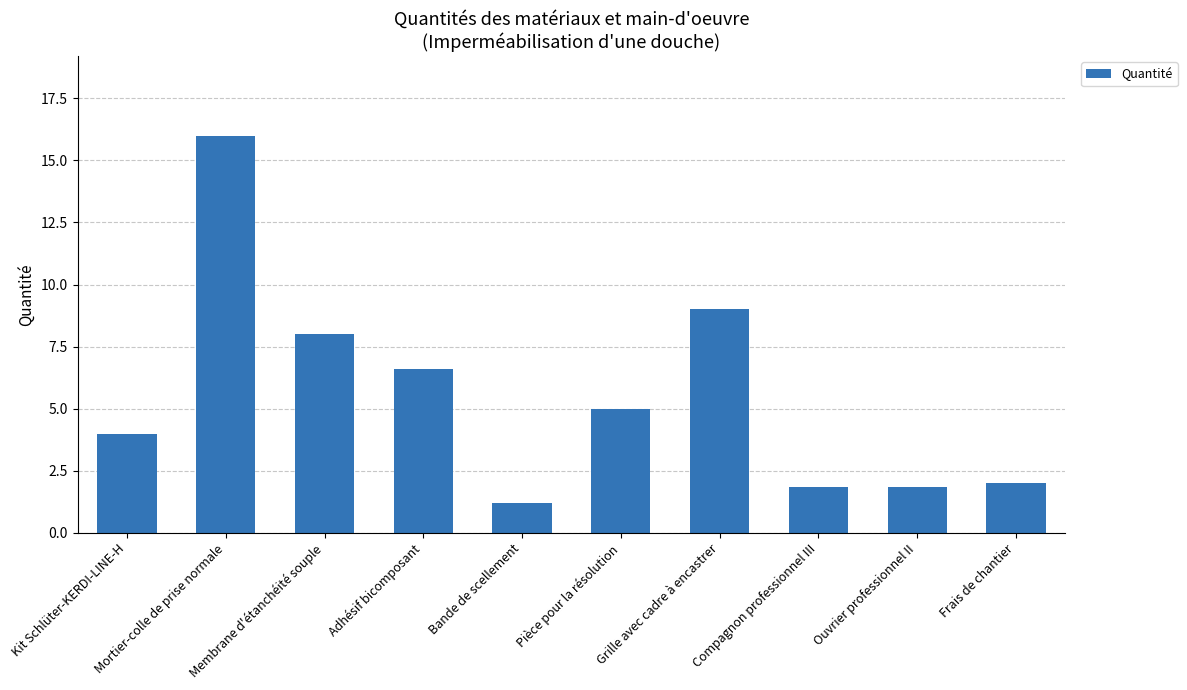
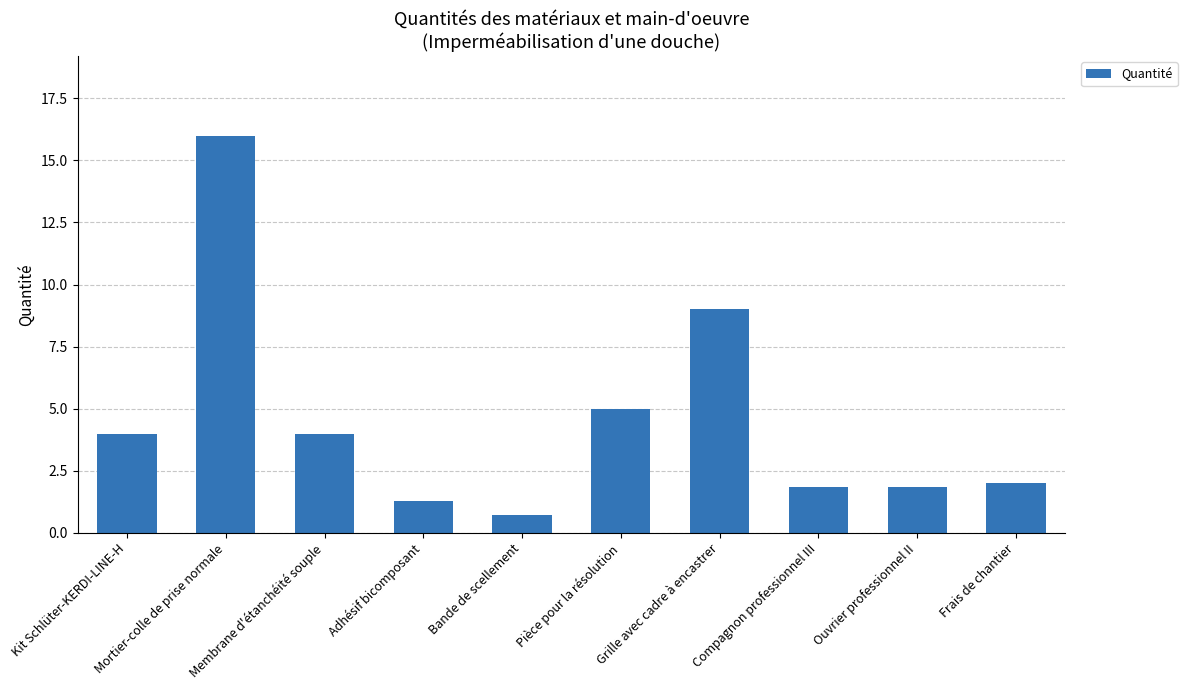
  {
    "Kit Schlüter-KERDI-LINE-H": 4.0,
    "Mortier-colle de prise normale": 16.0,
-   "Membrane d'étanchéité souple": 8,
-   "Adhésif bicomposant": 6.6,
-   "Bande de scellement": 1.2,
+   "Membrane d'étanchéité souple": 4,
+   "Adhésif bicomposant": 1.3,
+   "Bande de scellement": 0.7,
    "Pièce pour la résolution": 5.0,
    "Grille avec cadre à encastrer": 9.0,
    "Compagnon professionnel III": 1.8,
    "Ouvrier professionnel II": 1.8,
    "Frais de chantier": 2.0
  }
